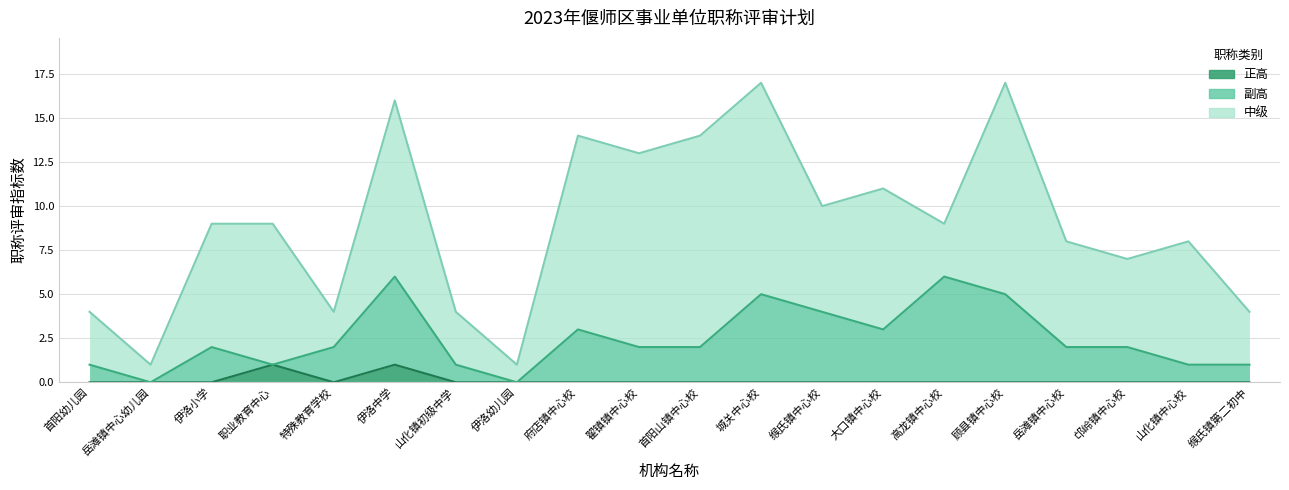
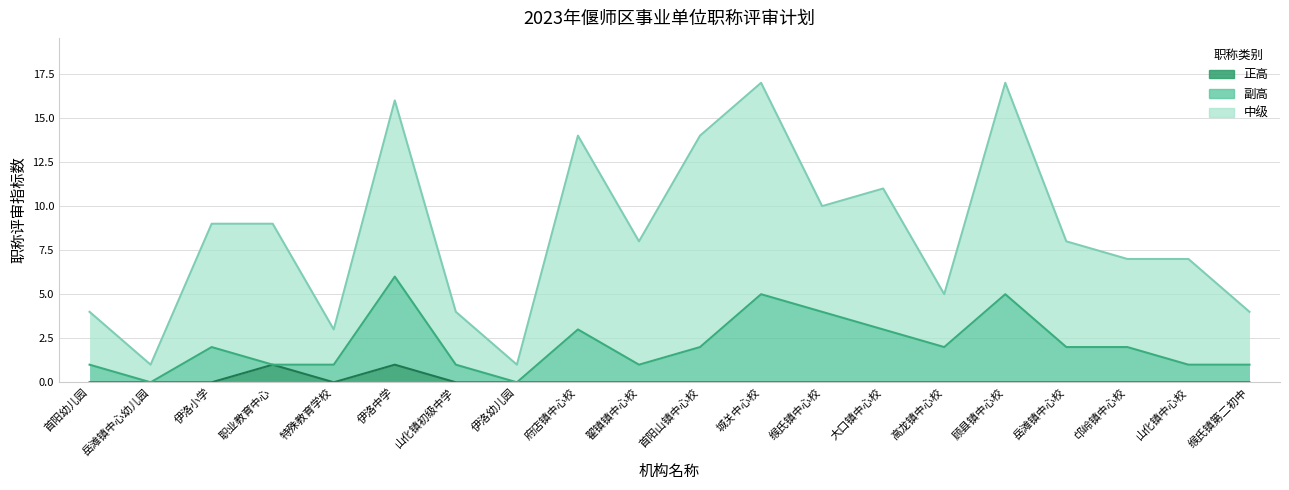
  {
    "正高": {
      "首阳幼儿园": 0,
      "伊洛小学": 0,
      "特殊教育学校": 0,
      "伊洛中学": 1,
      "山化镇初级中学": 0,
      "府店镇中心校": 0,
      "翟镇镇中心校": 0,
      "首阳山镇中心校": 0,
      "城关中心校": 0,
      "缑氏镇中心校": 0,
      "大口镇中心校": 0,
      "高龙镇中心校": 0,
      "顾县镇中心校": 0,
      "岳滩镇中心校": 0,
      "邙岭镇中心校": 0,
      "山化镇中心校": 0,
      "缑氏镇第二初中": 0
    },
    "副高": {
      "首阳幼儿园": 1,
      "伊洛小学": 2,
-     "特殊教育学校": 2,
+     "特殊教育学校": 1,
      "伊洛中学": 6,
      "山化镇初级中学": 1,
      "府店镇中心校": 3,
-     "翟镇镇中心校": 2,
+     "翟镇镇中心校": 1,
      "首阳山镇中心校": 2,
      "城关中心校": 5,
      "缑氏镇中心校": 4,
      "大口镇中心校": 3,
-     "高龙镇中心校": 6,
+     "高龙镇中心校": 2,
      "顾县镇中心校": 5,
      "岳滩镇中心校": 2,
      "邙岭镇中心校": 2,
      "山化镇中心校": 1,
      "缑氏镇第二初中": 1
    },
    "中级": {
      "首阳幼儿园": 3,
      "岳滩镇中心幼儿园": 1,
      "伊洛小学": 7,
      "职业教育中心": 8,
      "特殊教育学校": 2,
      "伊洛中学": 10,
      "山化镇初级中学": 3,
      "伊洛幼儿园": 1,
      "府店镇中心校": 11,
-     "翟镇镇中心校": 11,
+     "翟镇镇中心校": 7,
      "首阳山镇中心校": 12,
      "城关中心校": 12,
      "缑氏镇中心校": 6,
      "大口镇中心校": 8,
      "高龙镇中心校": 3,
      "顾县镇中心校": 12,
      "岳滩镇中心校": 6,
      "邙岭镇中心校": 5,
-     "山化镇中心校": 7,
+     "山化镇中心校": 6,
      "缑氏镇第二初中": 3
    }
  }
